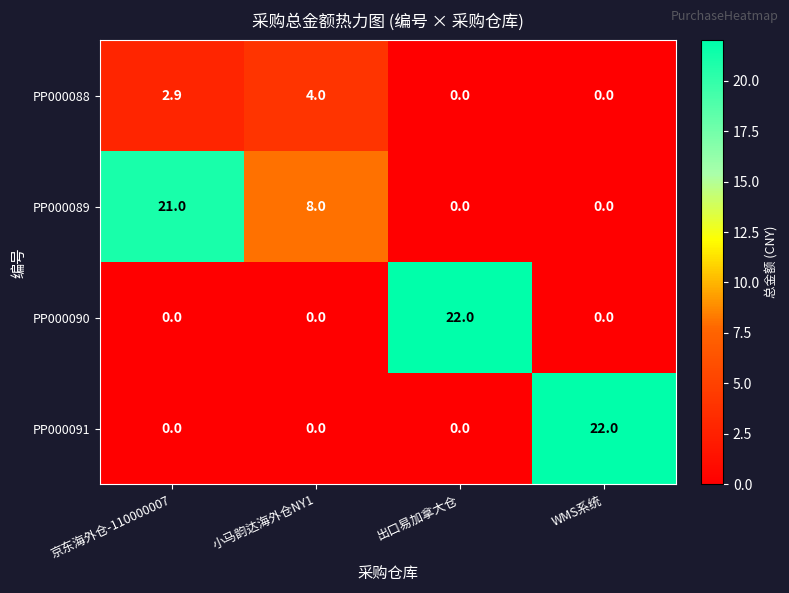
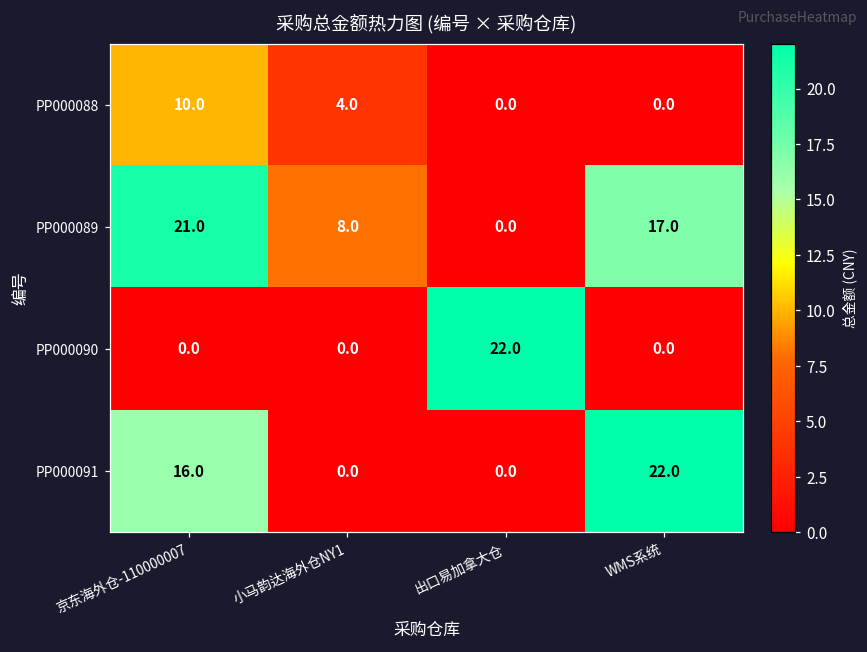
  {
    "PP000088": {
-     "京东海外仓-110000007": 2.9,
+     "京东海外仓-110000007": 10.0,
      "小马韵达海外仓NY1": 4.0,
      "出口易加拿大仓": 0.0,
      "WMS系统": 0.0
    },
    "PP000089": {
      "京东海外仓-110000007": 21.0,
      "小马韵达海外仓NY1": 8.0,
      "出口易加拿大仓": 0.0,
-     "WMS系统": 0.0
+     "WMS系统": 17.0
    },
    "PP000090": {
      "京东海外仓-110000007": 0.0,
      "小马韵达海外仓NY1": 0.0,
      "出口易加拿大仓": 22.0,
      "WMS系统": 0.0
    },
    "PP000091": {
-     "京东海外仓-110000007": 0.0,
+     "京东海外仓-110000007": 16.0,
      "小马韵达海外仓NY1": 0.0,
      "出口易加拿大仓": 0.0,
      "WMS系统": 22.0
    }
  }
